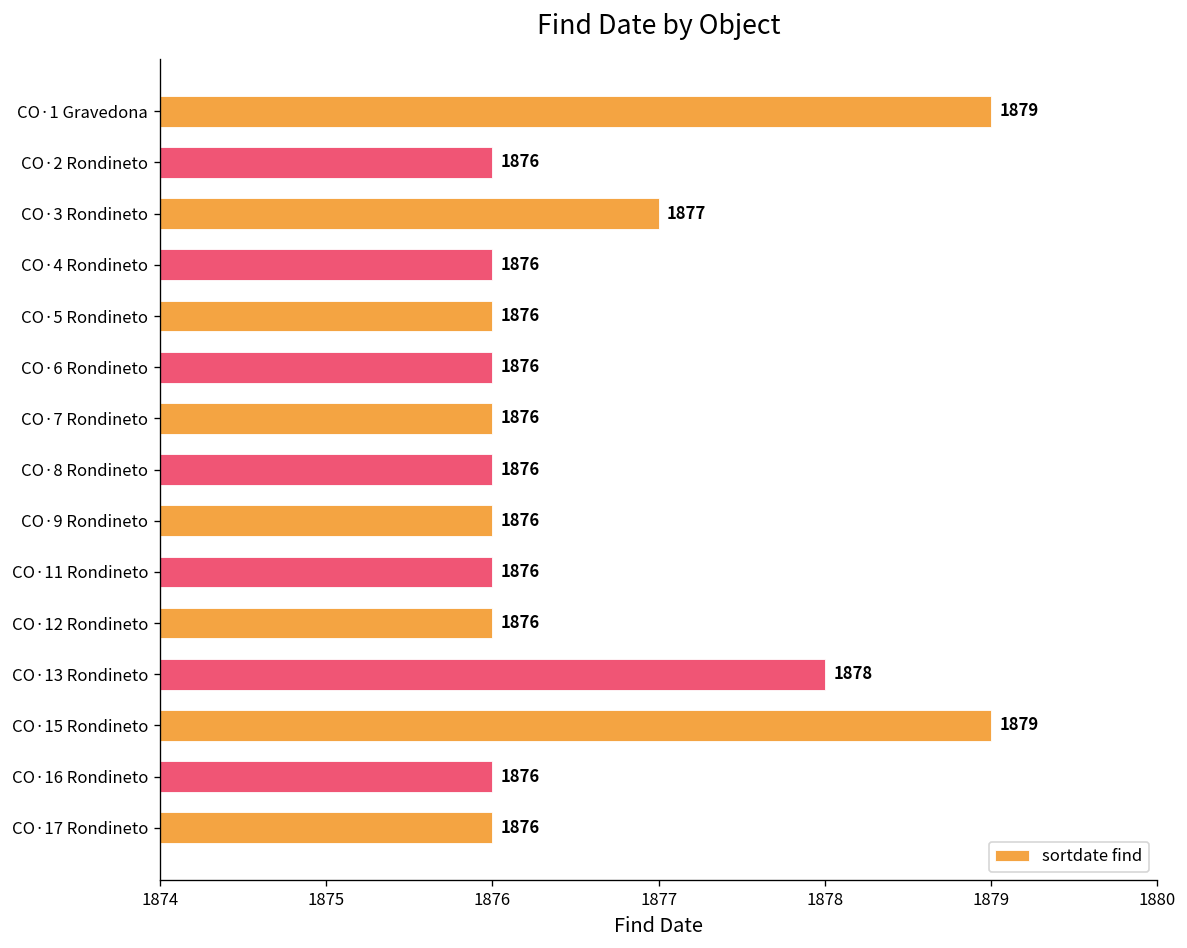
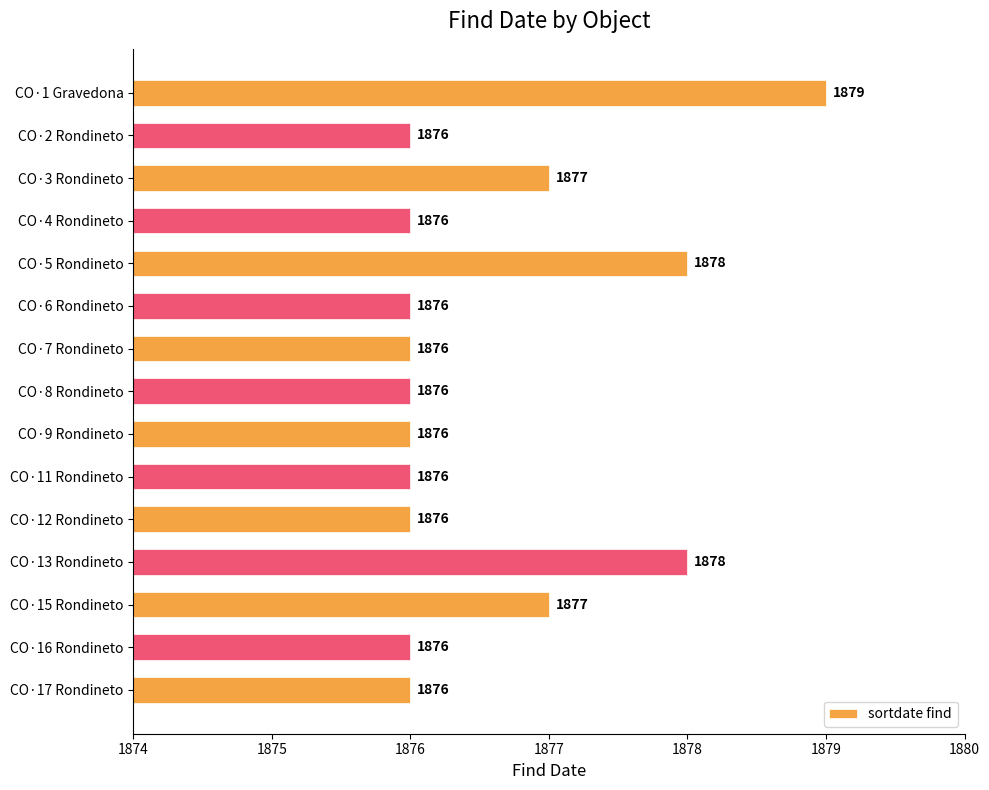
  {
    "CO·1 Gravedona": 1879,
    "CO·2 Rondineto": 1876,
    "CO·3 Rondineto": 1877,
    "CO·4 Rondineto": 1876,
-   "CO·5 Rondineto": 1876,
+   "CO·5 Rondineto": 1878,
    "CO·6 Rondineto": 1876,
    "CO·7 Rondineto": 1876,
    "CO·8 Rondineto": 1876,
    "CO·9 Rondineto": 1876,
    "CO·11 Rondineto": 1876,
    "CO·12 Rondineto": 1876,
    "CO·13 Rondineto": 1878,
-   "CO·15 Rondineto": 1879,
+   "CO·15 Rondineto": 1877,
    "CO·16 Rondineto": 1876,
    "CO·17 Rondineto": 1876
  }
